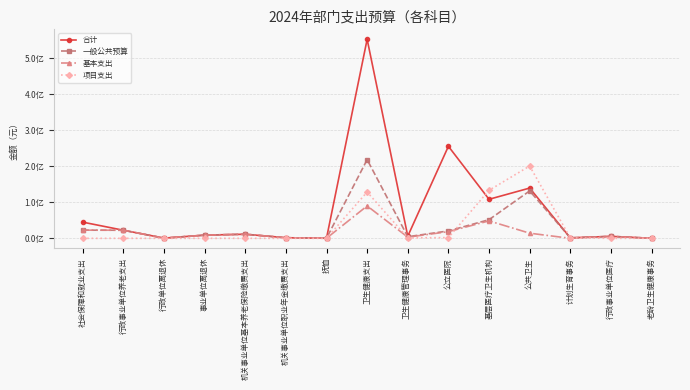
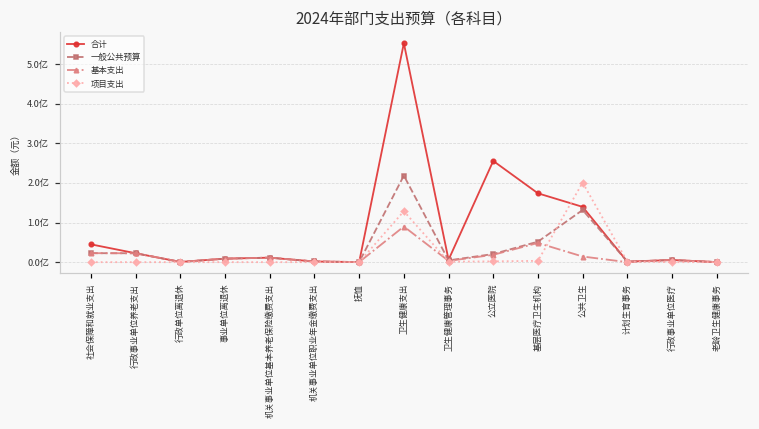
  {
    "合计": {
      "社会保障和就业支出": "0.4亿",
      "卫生健康支出": "5.5亿",
      "公立医院": "2.6亿",
-     "基层医疗卫生机构": "1.1亿",
+     "基层医疗卫生机构": "1.7亿",
      "公共卫生": "1.4亿"
    },
    "项目支出": {
      "社会保障和就业支出": "0.0亿",
      "行政事业单位养老支出": "0.0亿",
      "事业单位离退休": "0.0亿",
      "机关事业单位基本养老保险缴费支出": "0.0亿",
      "卫生健康支出": "1.3亿",
      "公立医院": "0.0亿",
-     "基层医疗卫生机构": "1.3亿",
+     "基层医疗卫生机构": "0.0亿",
      "公共卫生": "2.0亿"
    }
  }
